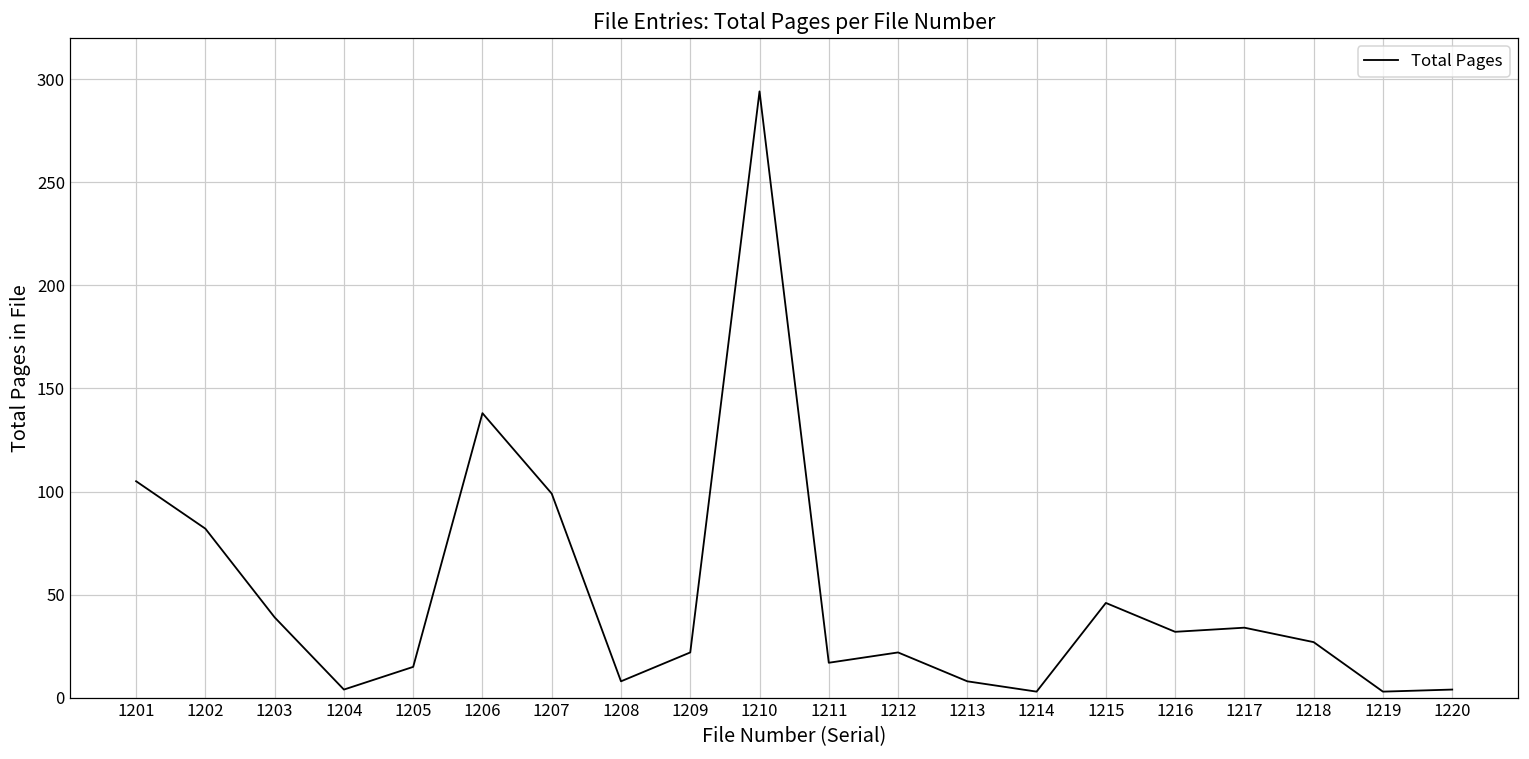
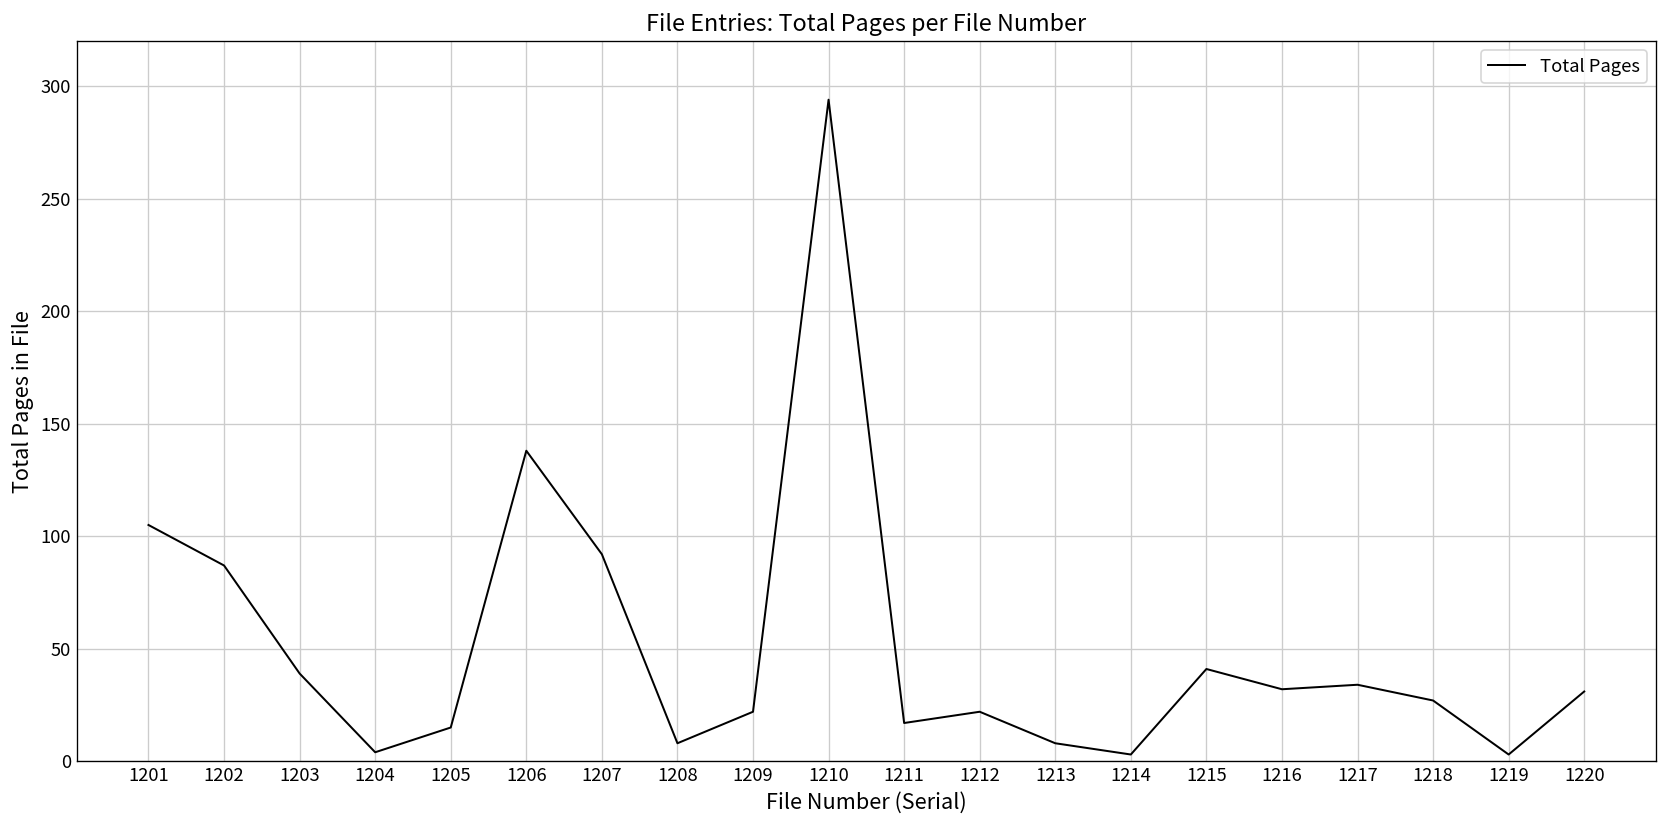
  {
    "1201": 105,
-   "1202": 82,
+   "1202": 87,
    "1203": 39,
    "1204": 4,
    "1205": 15,
    "1206": 138,
-   "1207": 99,
+   "1207": 92,
    "1208": 8,
    "1209": 22,
    "1210": 294,
    "1211": 17,
    "1212": 22,
    "1213": 8,
    "1214": 3,
-   "1215": 46,
+   "1215": 41,
    "1216": 32,
    "1217": 34,
    "1218": 27,
    "1219": 3,
-   "1220": 4
+   "1220": 31
  }
